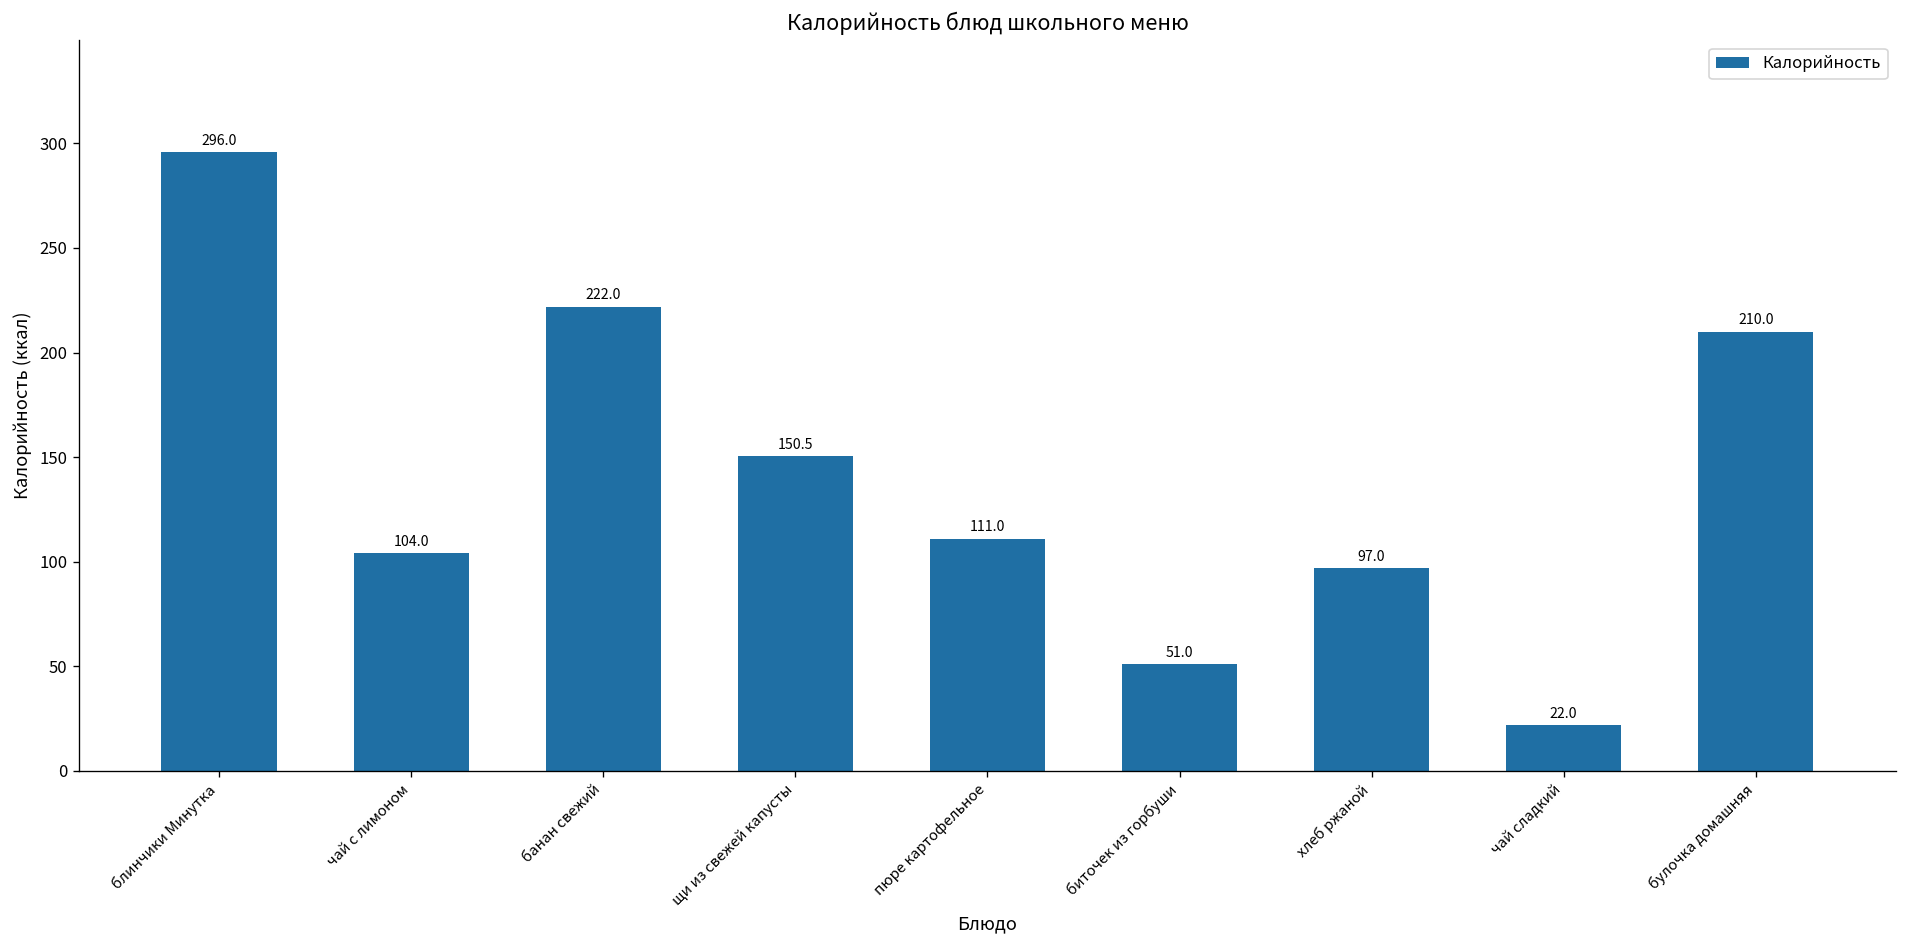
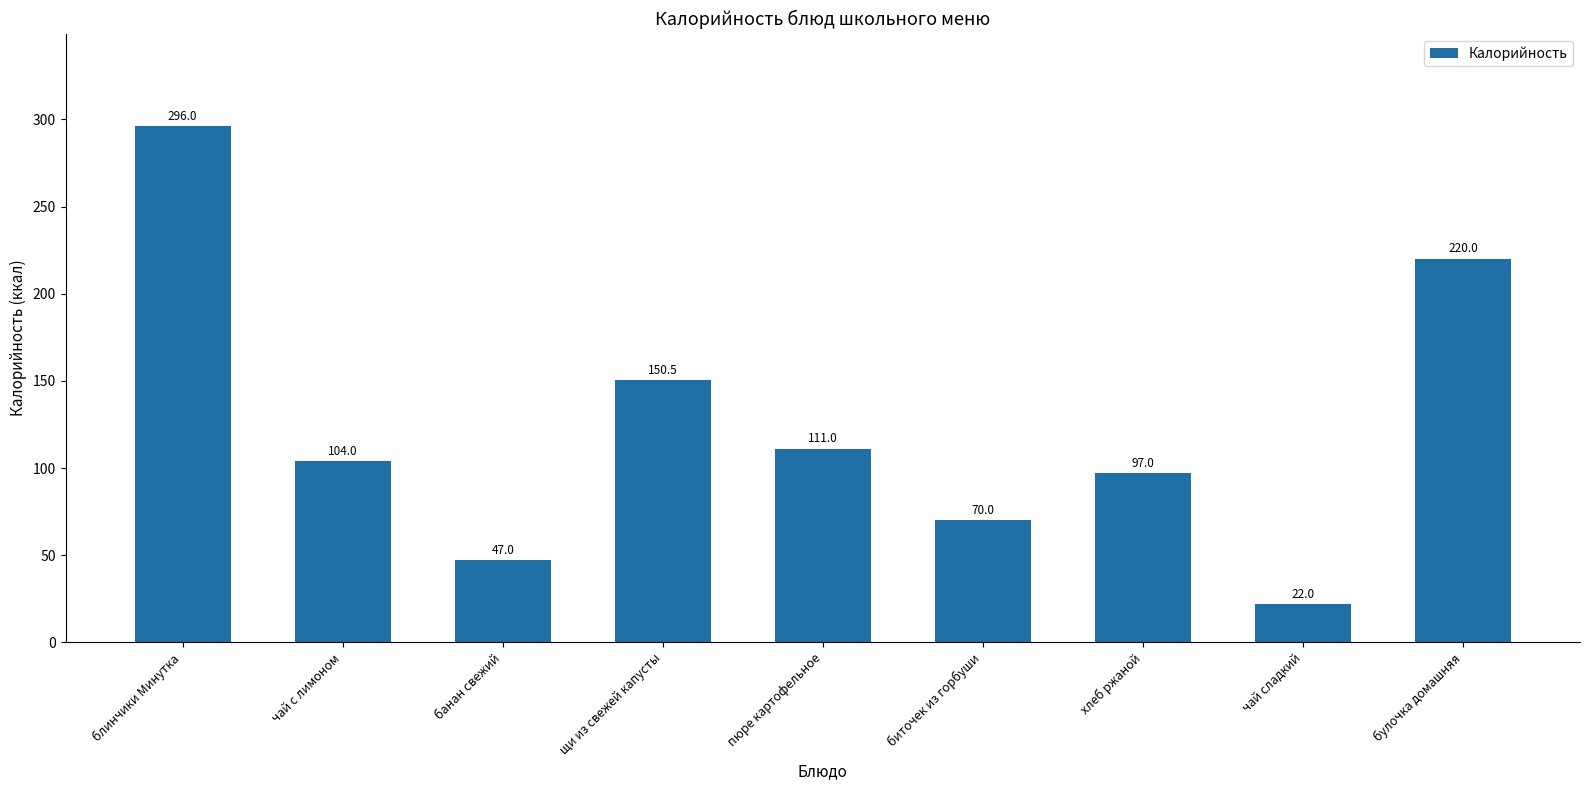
  {
    "блинчики Минутка": 296.0,
    "чай с лимоном": 104.0,
-   "банан свежий": 222.0,
+   "банан свежий": 47.0,
    "щи из свежей капусты": 150.5,
    "пюре картофельное": 111.0,
-   "биточек из горбуши": 51.0,
+   "биточек из горбуши": 70.0,
    "хлеб ржаной": 97.0,
    "чай сладкий": 22.0,
-   "булочка домашняя": 210.0
+   "булочка домашняя": 220.0
  }
